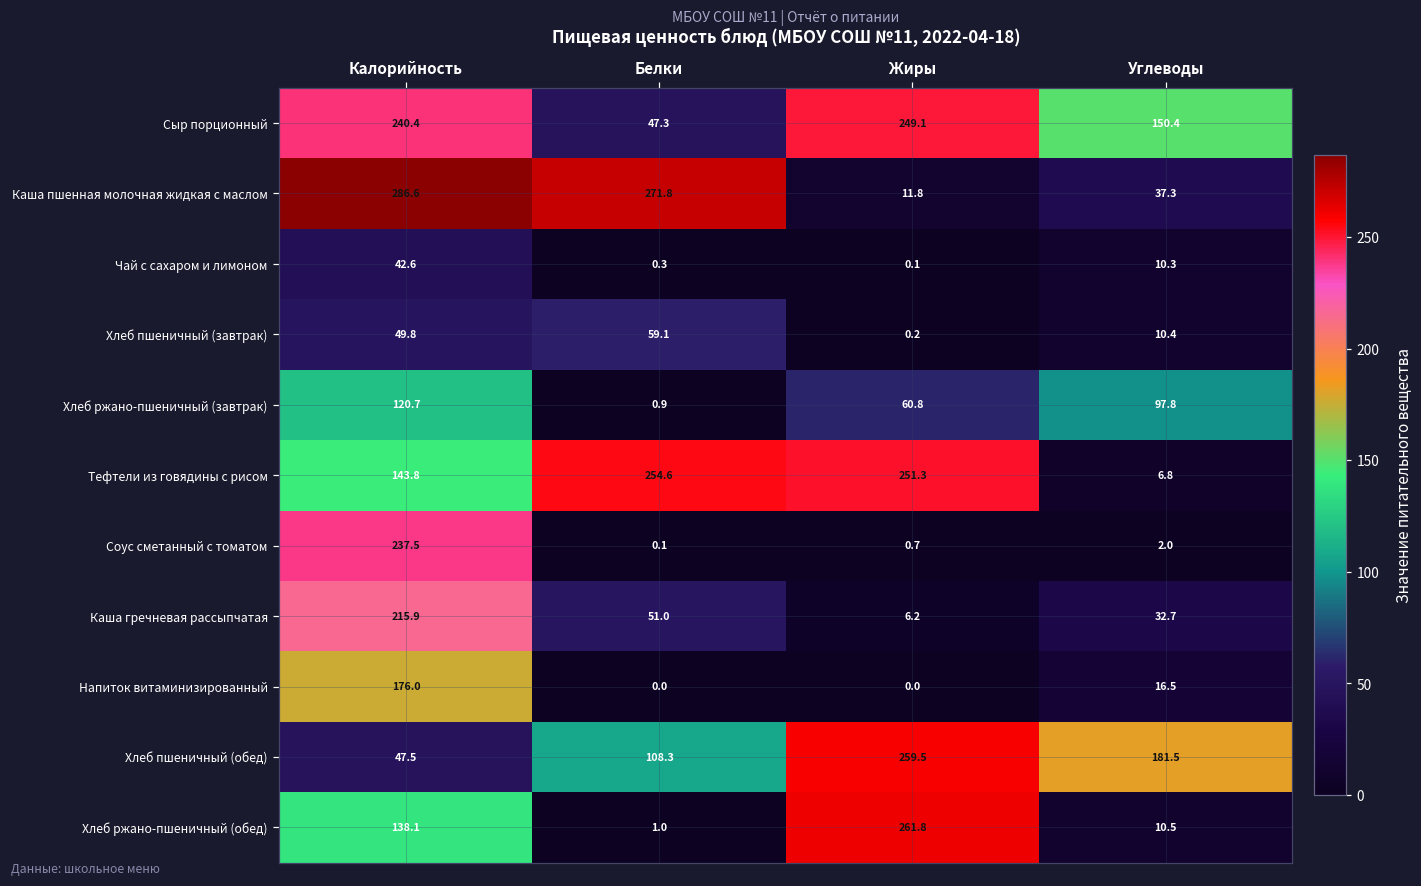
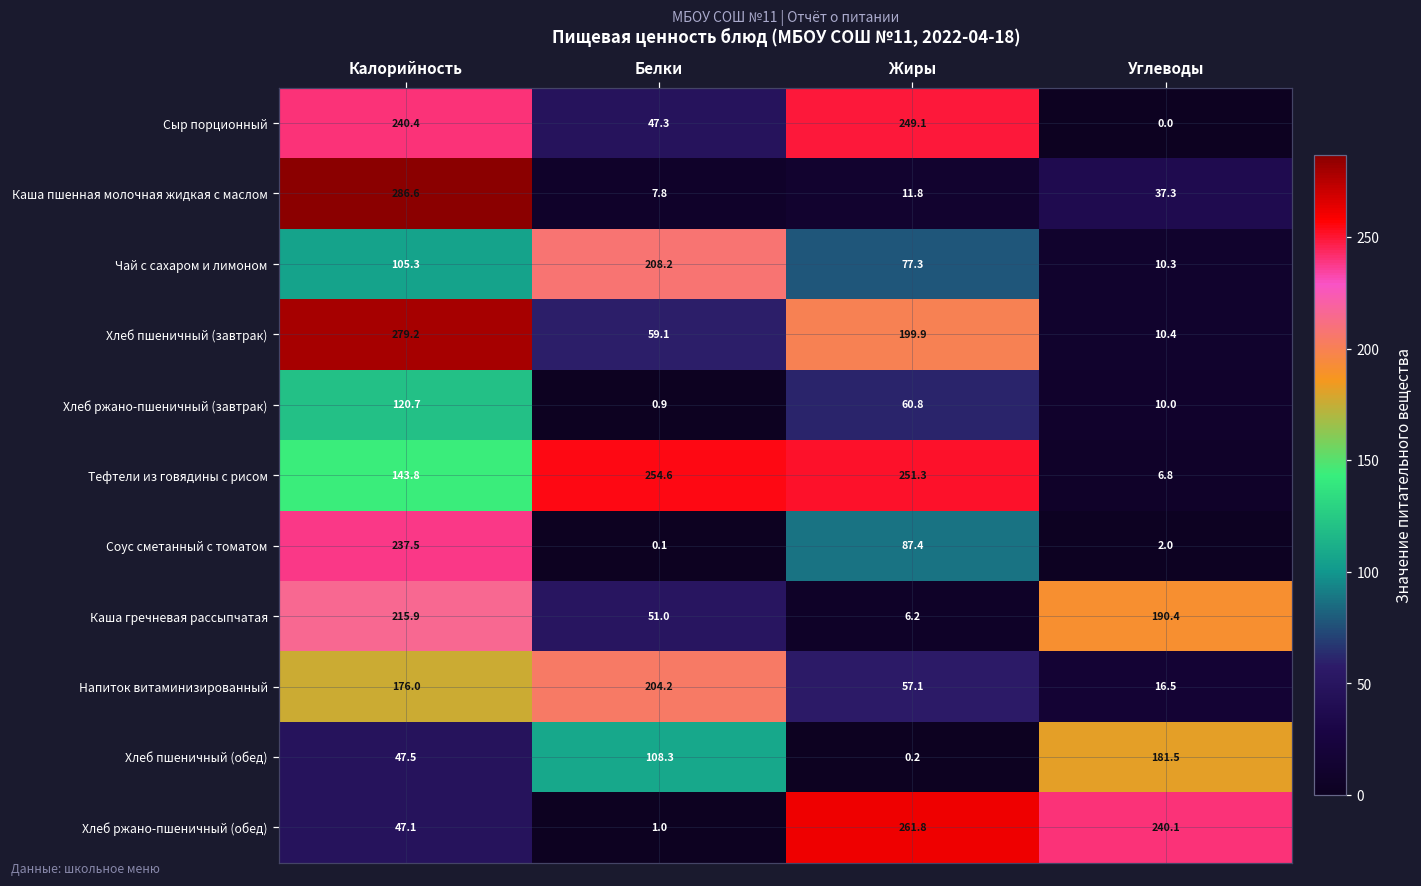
  {
    "Сыр порционный": {
      "Калорийность": 240.4,
      "Белки": 47.3,
      "Жиры": 249.1,
-     "Углеводы": 150.4
+     "Углеводы": 0.0
    },
    "Каша пшенная молочная жидкая с маслом": {
      "Калорийность": 286.6,
-     "Белки": 271.8,
+     "Белки": 7.8,
      "Жиры": 11.8,
      "Углеводы": 37.3
    },
    "Чай с сахаром и лимоном": {
-     "Калорийность": 42.6,
-     "Белки": 0.3,
-     "Жиры": 0.1,
+     "Калорийность": 105.3,
+     "Белки": 208.2,
+     "Жиры": 77.3,
      "Углеводы": 10.3
    },
    "Хлеб пшеничный (завтрак)": {
-     "Калорийность": 49.8,
+     "Калорийность": 279.2,
      "Белки": 59.1,
-     "Жиры": 0.2,
+     "Жиры": 199.9,
      "Углеводы": 10.4
    },
    "Хлеб ржано-пшеничный (завтрак)": {
      "Калорийность": 120.7,
      "Белки": 0.9,
      "Жиры": 60.8,
-     "Углеводы": 97.8
+     "Углеводы": 10.0
    },
    "Тефтели из говядины с рисом": {
      "Калорийность": 143.8,
      "Белки": 254.6,
      "Жиры": 251.3,
      "Углеводы": 6.8
    },
    "Соус сметанный с томатом": {
      "Калорийность": 237.5,
      "Белки": 0.1,
-     "Жиры": 0.7,
+     "Жиры": 87.4,
      "Углеводы": 2.0
    },
    "Каша гречневая рассыпчатая": {
      "Калорийность": 215.9,
      "Белки": 51.0,
      "Жиры": 6.2,
-     "Углеводы": 32.7
+     "Углеводы": 190.4
    },
    "Напиток витаминизированный": {
      "Калорийность": 176.0,
-     "Белки": 0.0,
-     "Жиры": 0.0,
+     "Белки": 204.2,
+     "Жиры": 57.1,
      "Углеводы": 16.5
    },
    "Хлеб пшеничный (обед)": {
      "Калорийность": 47.5,
      "Белки": 108.3,
-     "Жиры": 259.5,
+     "Жиры": 0.2,
      "Углеводы": 181.5
    },
    "Хлеб ржано-пшеничный (обед)": {
-     "Калорийность": 138.1,
+     "Калорийность": 47.1,
      "Белки": 1.0,
      "Жиры": 261.8,
-     "Углеводы": 10.5
+     "Углеводы": 240.1
    }
  }
